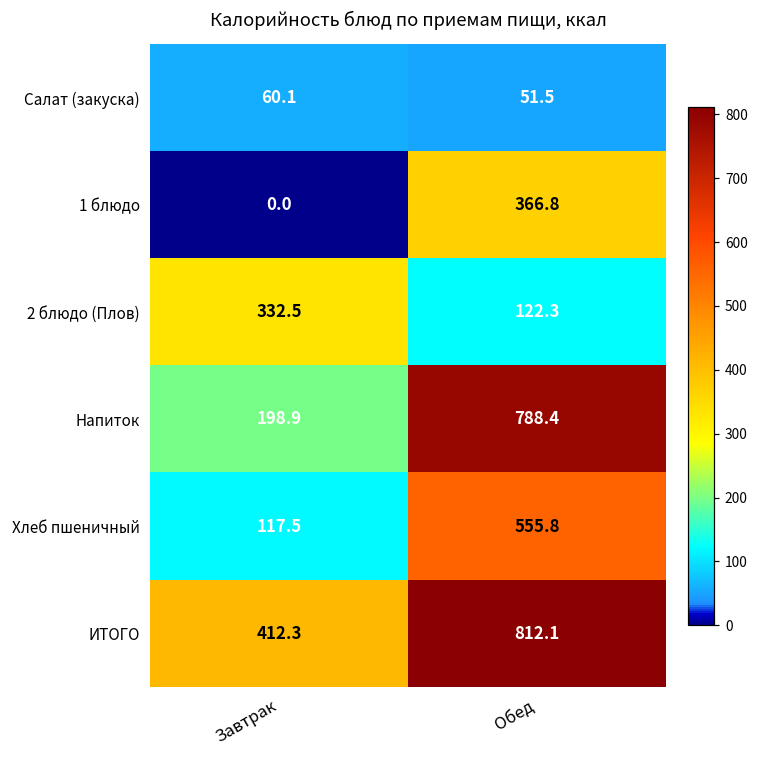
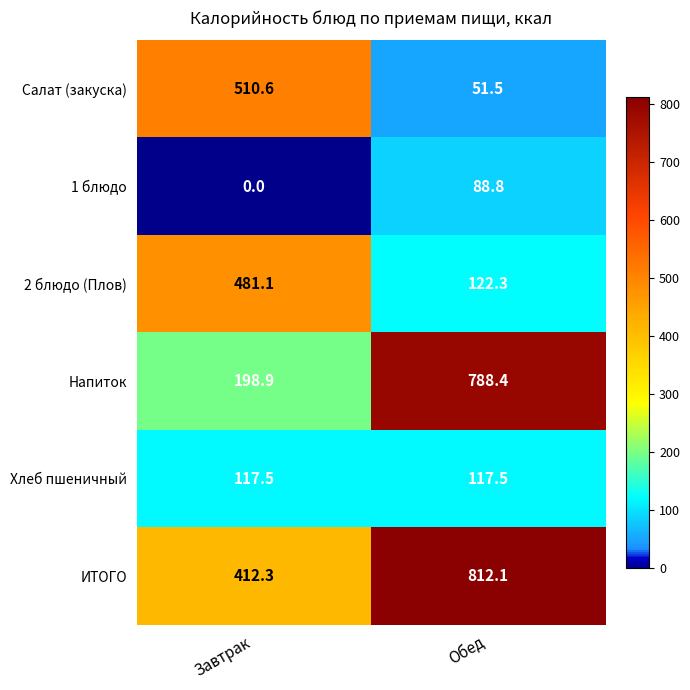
  {
    "Салат (закуска)": {
-     "Завтрак": 60.1,
+     "Завтрак": 510.6,
      "Обед": 51.5
    },
    "1 блюдо": {
      "Завтрак": 0.0,
-     "Обед": 366.8
+     "Обед": 88.8
    },
    "2 блюдо (Плов)": {
-     "Завтрак": 332.5,
+     "Завтрак": 481.1,
      "Обед": 122.3
    },
    "Напиток": {
      "Завтрак": 198.9,
      "Обед": 788.4
    },
    "Хлеб пшеничный": {
      "Завтрак": 117.5,
-     "Обед": 555.8
+     "Обед": 117.5
    },
    "ИТОГО": {
      "Завтрак": 412.3,
      "Обед": 812.1
    }
  }
